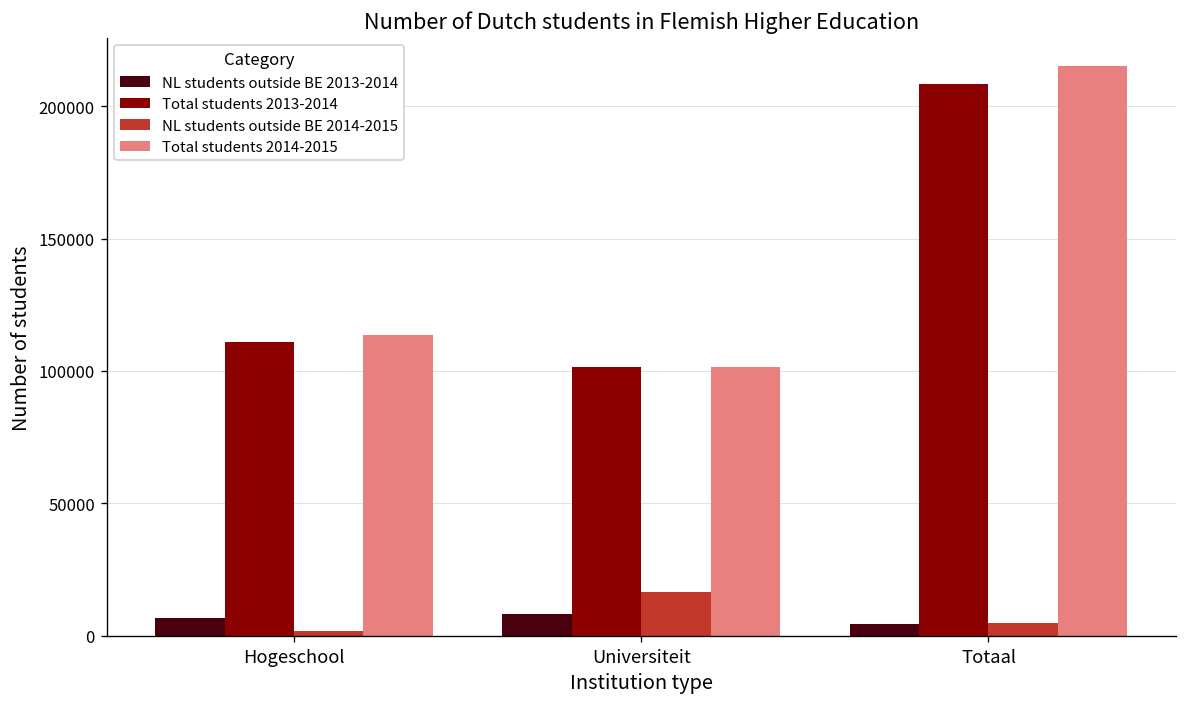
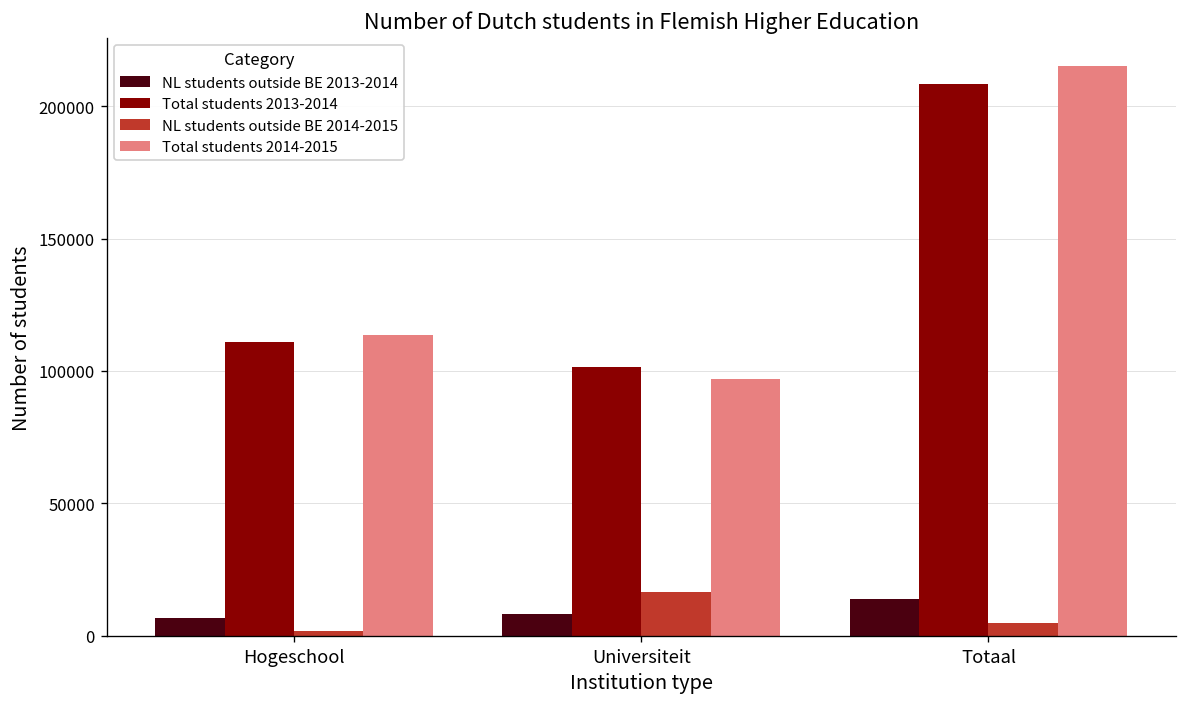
  {
    "NL students outside BE 2013-2014": {
      "Hogeschool": 7000,
      "Universiteit": 8000,
-     "Totaal": 4000
+     "Totaal": 14000
    },
    "Total students 2013-2014": {
      "Hogeschool": 111000,
      "Universiteit": 101000,
      "Totaal": 208000
    },
    "NL students outside BE 2014-2015": {
      "Hogeschool": 2000,
      "Universiteit": 17000,
      "Totaal": 5000
    },
    "Total students 2014-2015": {
      "Hogeschool": 114000,
-     "Universiteit": 101000,
+     "Universiteit": 97000,
      "Totaal": 215000
    }
  }
